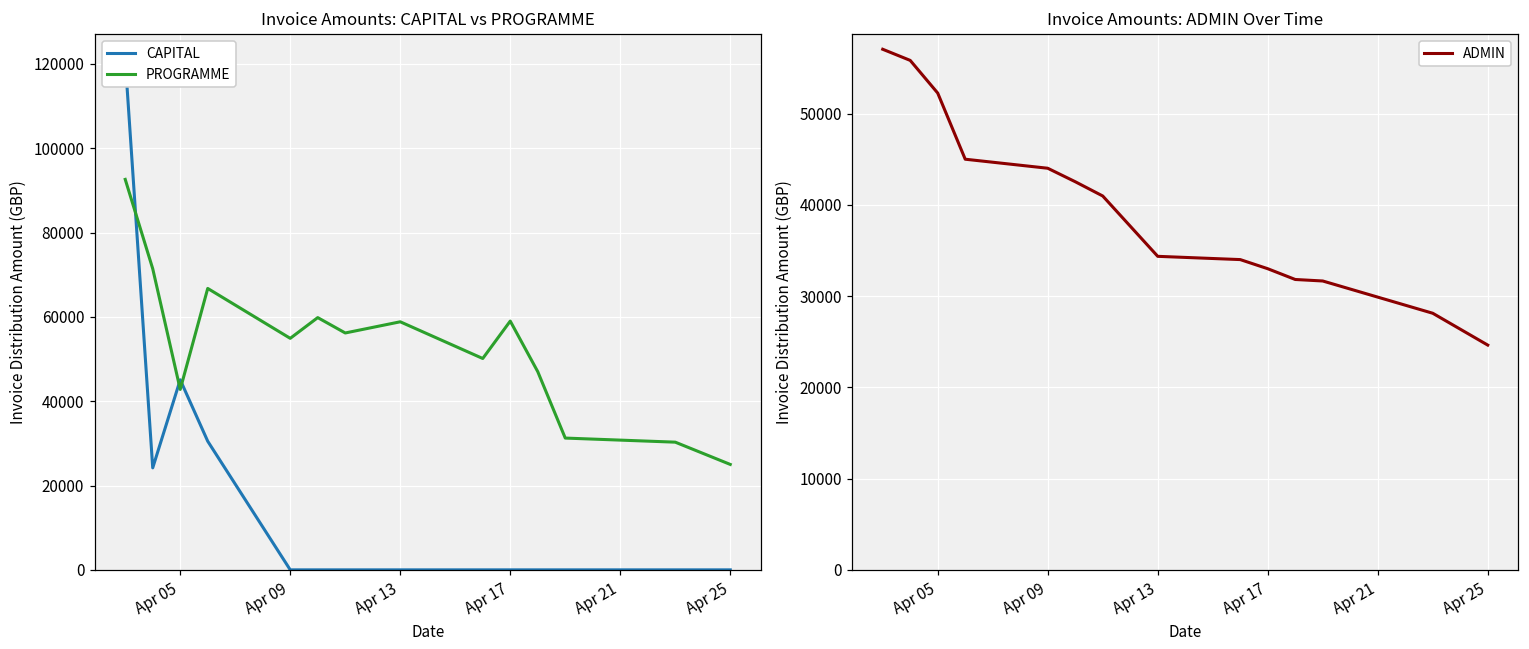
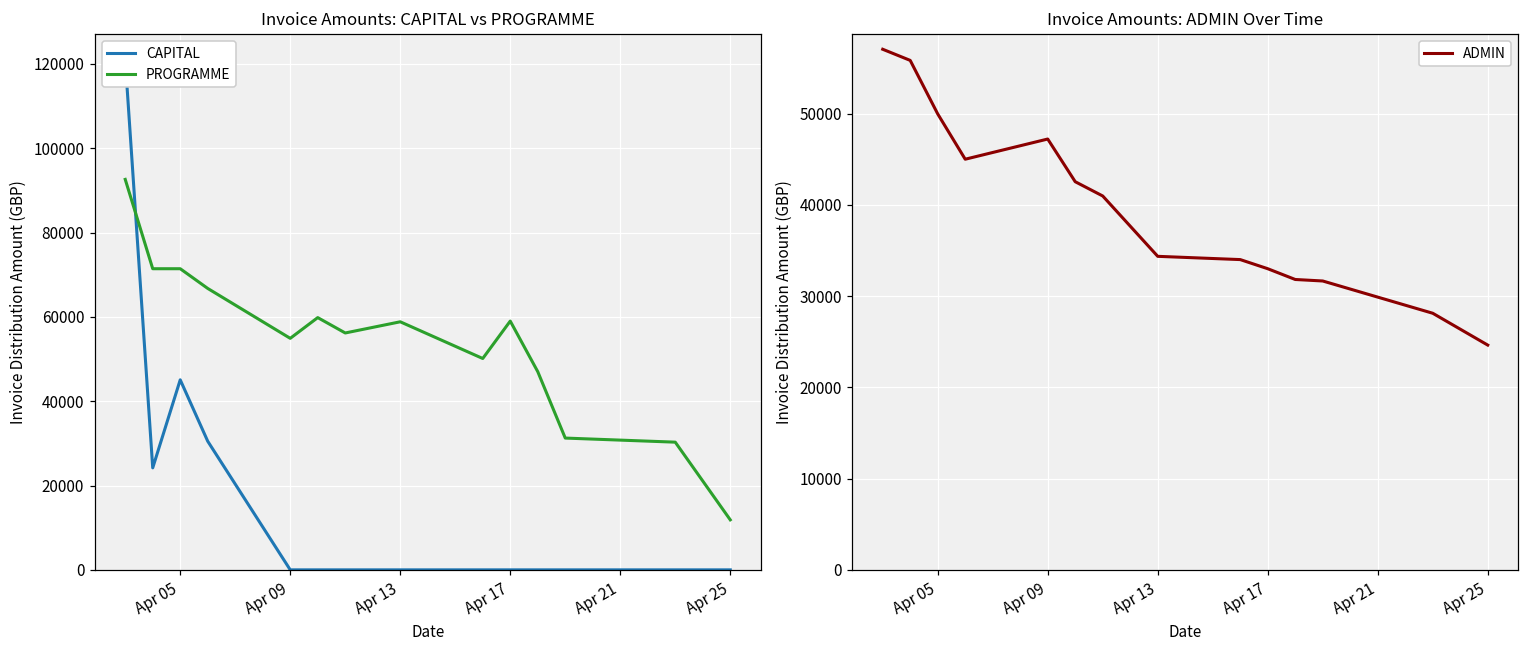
  {
    "Invoice Amounts: CAPITAL vs PROGRAMME": {
      "CAPITAL": {
        "Apr 05": 45000,
        "Apr 09": 0,
        "Apr 13": 0,
        "Apr 17": 0,
        "Apr 25": 0
      },
      "PROGRAMME": {
-       "Apr 05": 43000,
+       "Apr 05": 71000,
        "Apr 09": 55000,
        "Apr 13": 59000,
        "Apr 17": 59000,
-       "Apr 25": 25000
+       "Apr 25": 12000
      }
    },
    "Invoice Amounts: ADMIN Over Time": {
-     "Apr 05": 52000,
-     "Apr 09": 44000,
+     "Apr 05": 50000,
+     "Apr 09": 47000,
      "Apr 13": 34000,
      "Apr 17": 33000,
      "Apr 25": 25000
    }
  }
